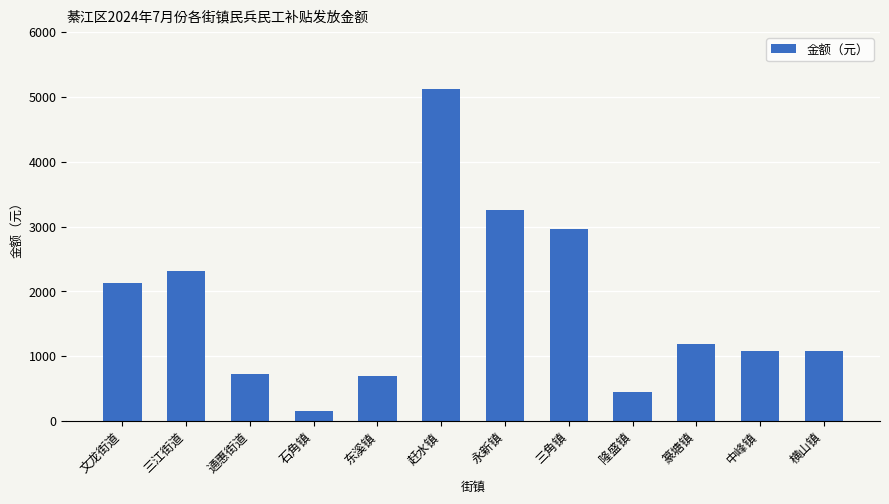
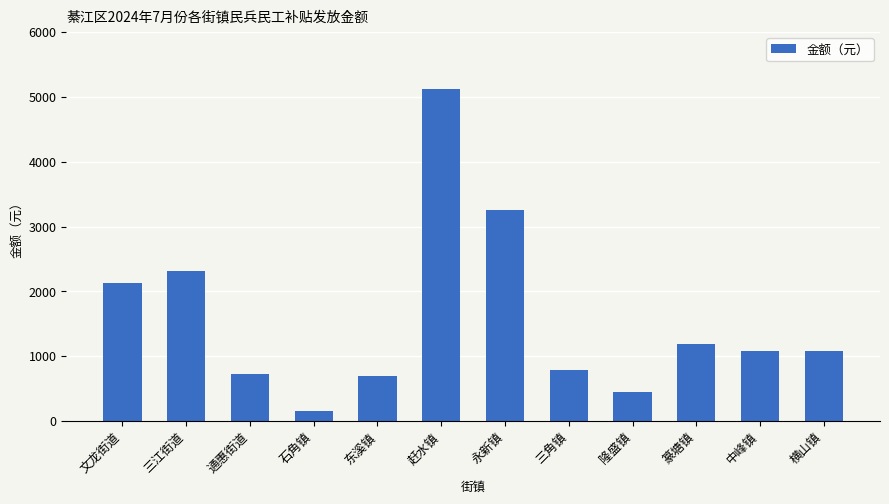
  {
    "文龙街道": 2100,
    "三江街道": 2300,
    "通惠街道": 700,
    "石角镇": 200,
    "东溪镇": 700,
    "赶水镇": 5100,
    "永新镇": 3300,
-   "三角镇": 3000,
+   "三角镇": 800,
    "隆盛镇": 400,
    "篆塘镇": 1200,
    "中峰镇": 1100,
    "横山镇": 1100
  }
